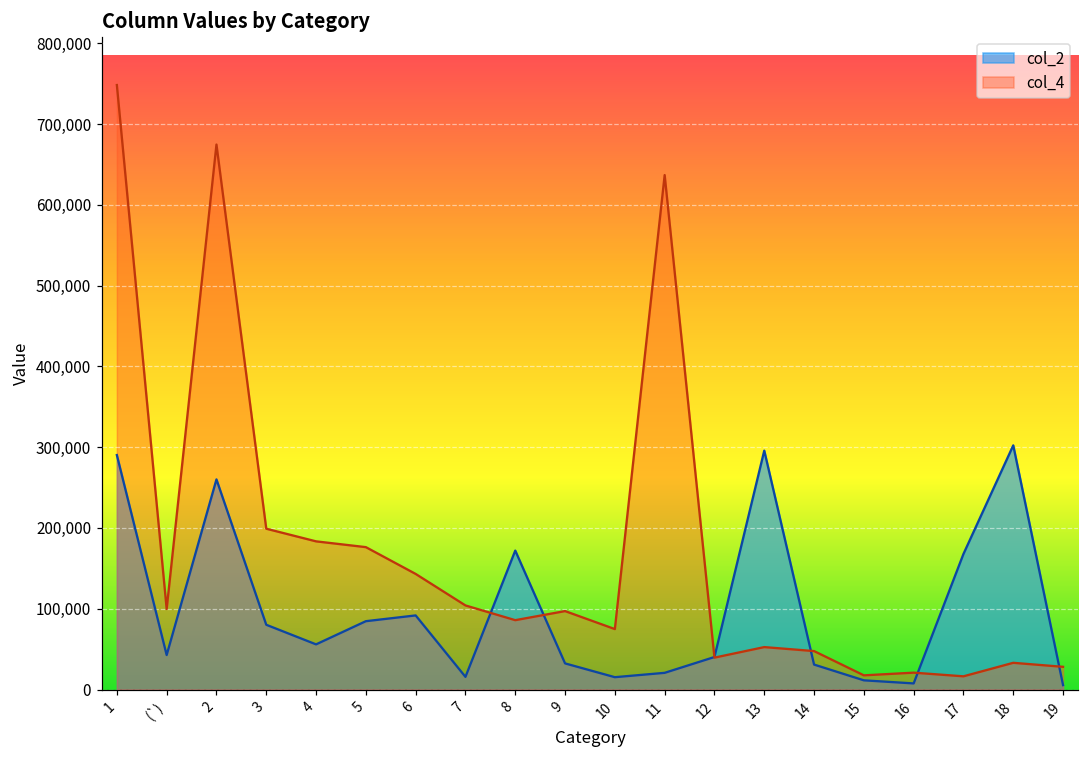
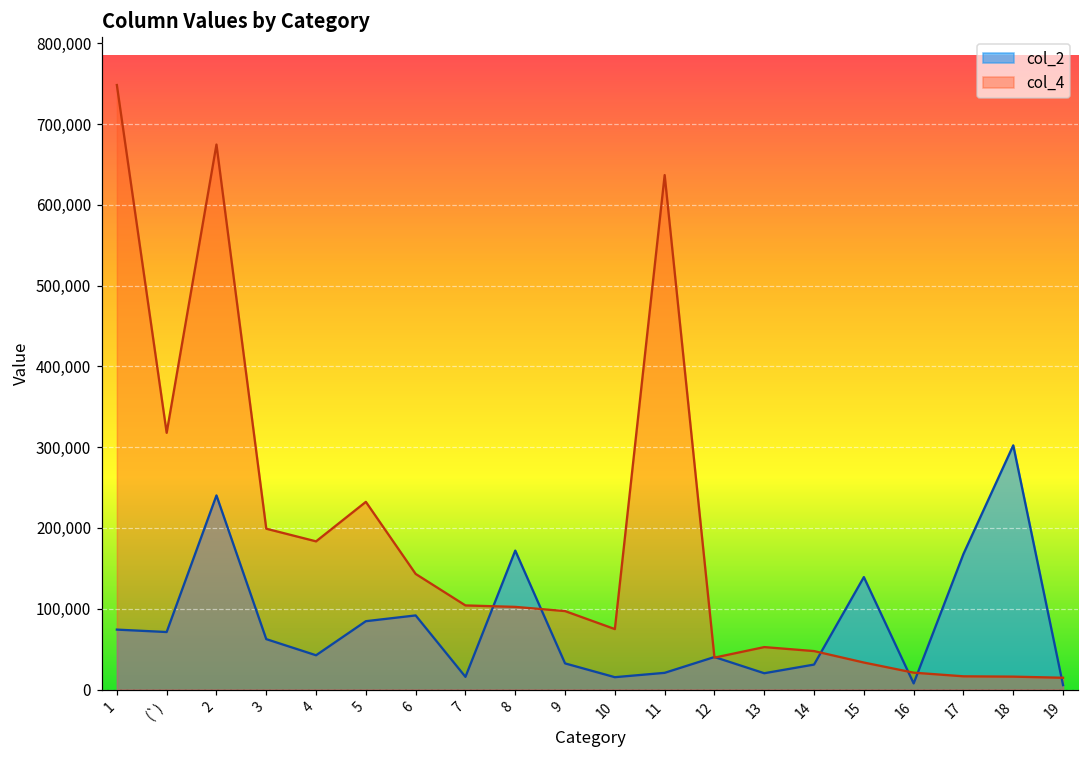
  {
    "col_2": {
-     "1": "290,000",
-     "(`)": "40,000",
-     "2": "260,000",
-     "3": "80,000",
-     "4": "60,000",
+     "1": "70,000",
+     "(`)": "70,000",
+     "2": "240,000",
+     "3": "60,000",
+     "4": "40,000",
      "5": "80,000",
      "6": "90,000",
      "7": "20,000",
      "8": "170,000",
      "9": "30,000",
      "10": "20,000",
      "11": "20,000",
-     "13": "300,000",
+     "13": "20,000",
      "14": "30,000",
-     "15": "10,000",
+     "15": "140,000",
      "16": "10,000",
      "17": "170,000",
      "18": "300,000",
      "19": "10,000"
    },
    "col_4": {
      "1": "750,000",
-     "(`)": "100,000",
+     "(`)": "320,000",
      "2": "670,000",
      "3": "200,000",
      "4": "180,000",
-     "5": "180,000",
+     "5": "230,000",
      "6": "140,000",
      "7": "100,000",
-     "8": "90,000",
+     "8": "100,000",
      "9": "100,000",
      "10": "70,000",
      "11": "640,000",
      "13": "50,000",
      "14": "50,000",
-     "15": "20,000",
+     "15": "30,000",
      "16": "20,000",
      "17": "20,000",
-     "18": "30,000",
-     "19": "30,000"
+     "18": "20,000",
+     "19": "10,000"
    }
  }
